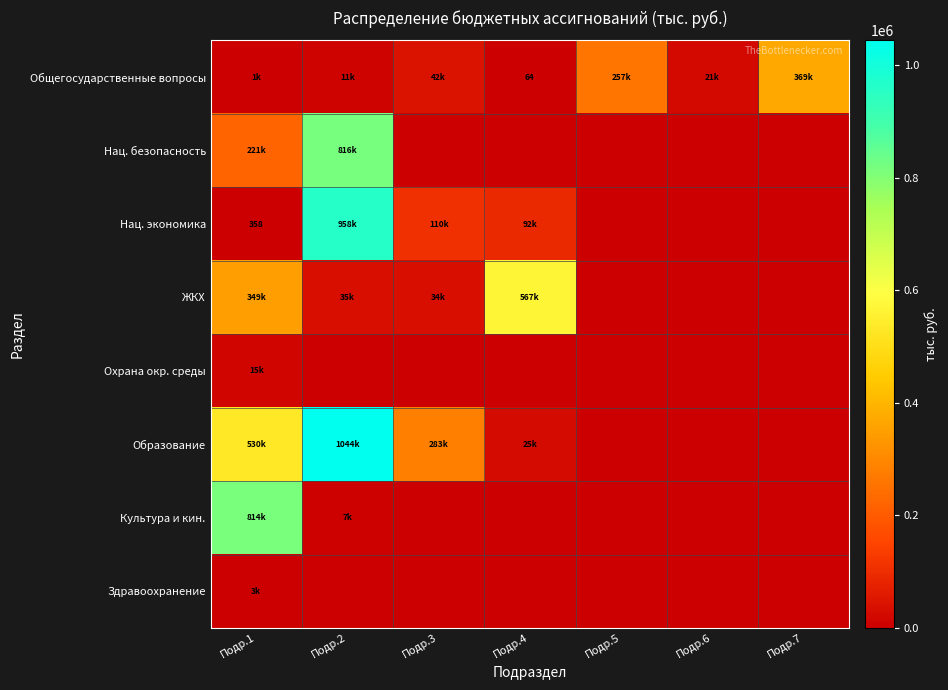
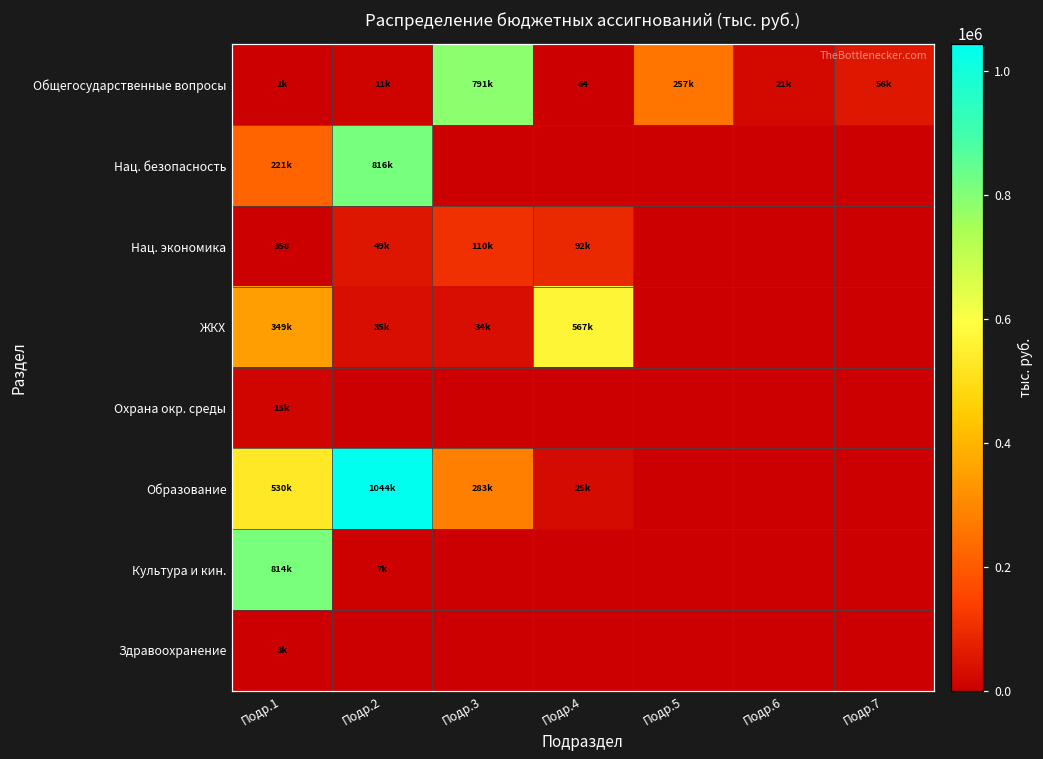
  {
    "Общегосударственные вопросы": {
      "Подр.1": "1k",
      "Подр.2": "11k",
-     "Подр.3": "42k",
+     "Подр.3": "791k",
      "Подр.4": "64",
      "Подр.5": "257k",
      "Подр.6": "21k",
-     "Подр.7": "369k"
+     "Подр.7": "56k"
    },
    "Нац. безопасность": {
      "Подр.1": "221k",
      "Подр.2": "816k"
    },
    "Нац. экономика": {
      "Подр.1": "358",
-     "Подр.2": "958k",
+     "Подр.2": "49k",
      "Подр.3": "110k",
      "Подр.4": "92k"
    },
    "ЖКХ": {
      "Подр.1": "349k",
      "Подр.2": "35k",
      "Подр.3": "34k",
      "Подр.4": "567k"
    },
    "Охрана окр. среды": {
      "Подр.1": "15k"
    },
    "Образование": {
      "Подр.1": "530k",
      "Подр.2": "1044k",
      "Подр.3": "283k",
      "Подр.4": "25k"
    },
    "Культура и кин.": {
      "Подр.1": "814k",
      "Подр.2": "7k"
    },
    "Здравоохранение": {
      "Подр.1": "3k"
    }
  }
